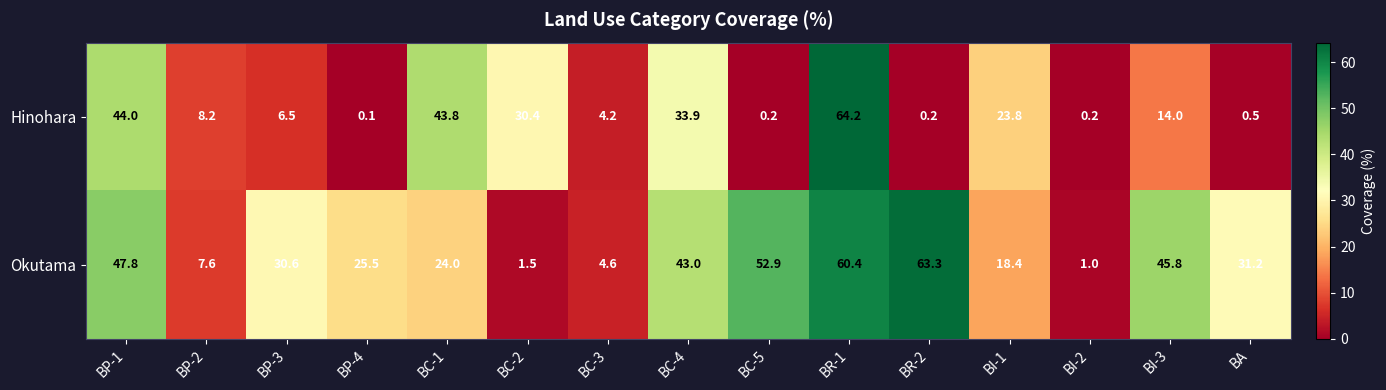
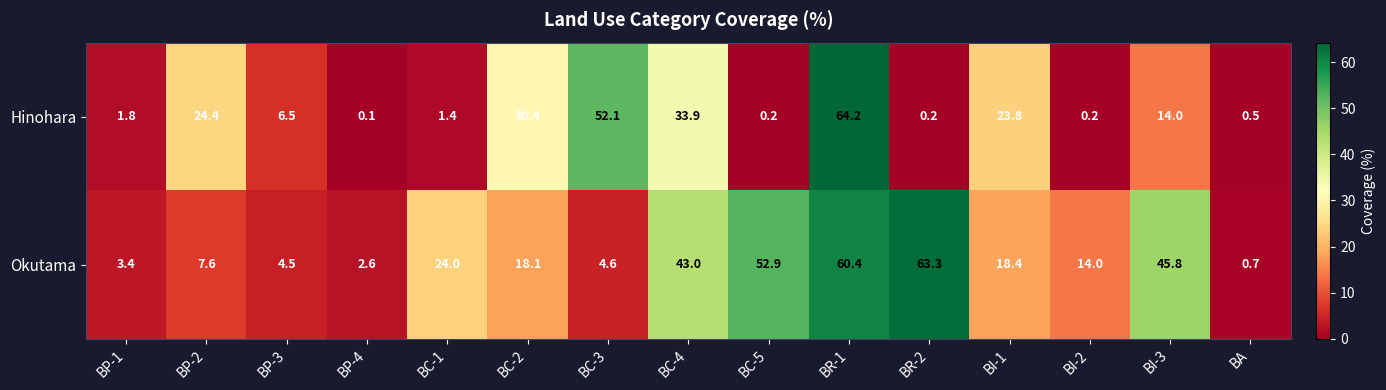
  {
    "Hinohara": {
-     "BP-1": 44.0,
-     "BP-2": 8.2,
+     "BP-1": 1.8,
+     "BP-2": 24.4,
      "BP-3": 6.5,
      "BP-4": 0.1,
-     "BC-1": 43.8,
+     "BC-1": 1.4,
      "BC-2": 30.4,
-     "BC-3": 4.2,
+     "BC-3": 52.1,
      "BC-4": 33.9,
      "BC-5": 0.2,
      "BR-1": 64.2,
      "BR-2": 0.2,
      "BI-1": 23.8,
      "BI-2": 0.2,
      "BI-3": 14.0,
      "BA": 0.5
    },
    "Okutama": {
-     "BP-1": 47.8,
+     "BP-1": 3.4,
      "BP-2": 7.6,
-     "BP-3": 30.6,
-     "BP-4": 25.5,
+     "BP-3": 4.5,
+     "BP-4": 2.6,
      "BC-1": 24.0,
-     "BC-2": 1.5,
+     "BC-2": 18.1,
      "BC-3": 4.6,
      "BC-4": 43.0,
      "BC-5": 52.9,
      "BR-1": 60.4,
      "BR-2": 63.3,
      "BI-1": 18.4,
-     "BI-2": 1.0,
+     "BI-2": 14.0,
      "BI-3": 45.8,
-     "BA": 31.2
+     "BA": 0.7
    }
  }
